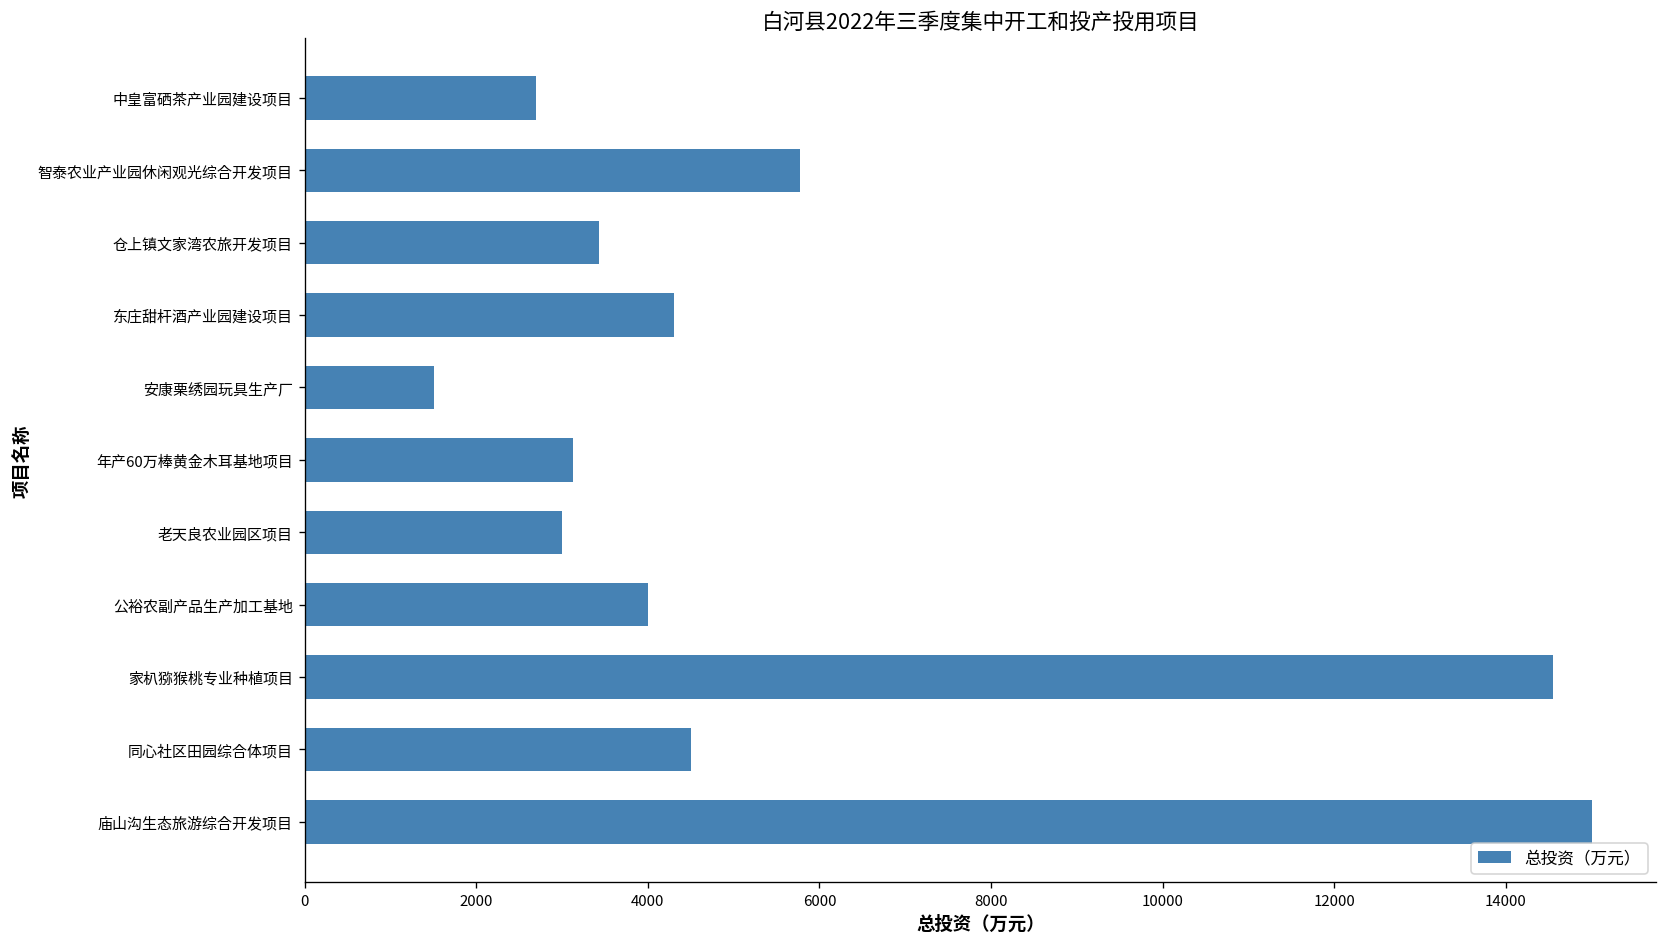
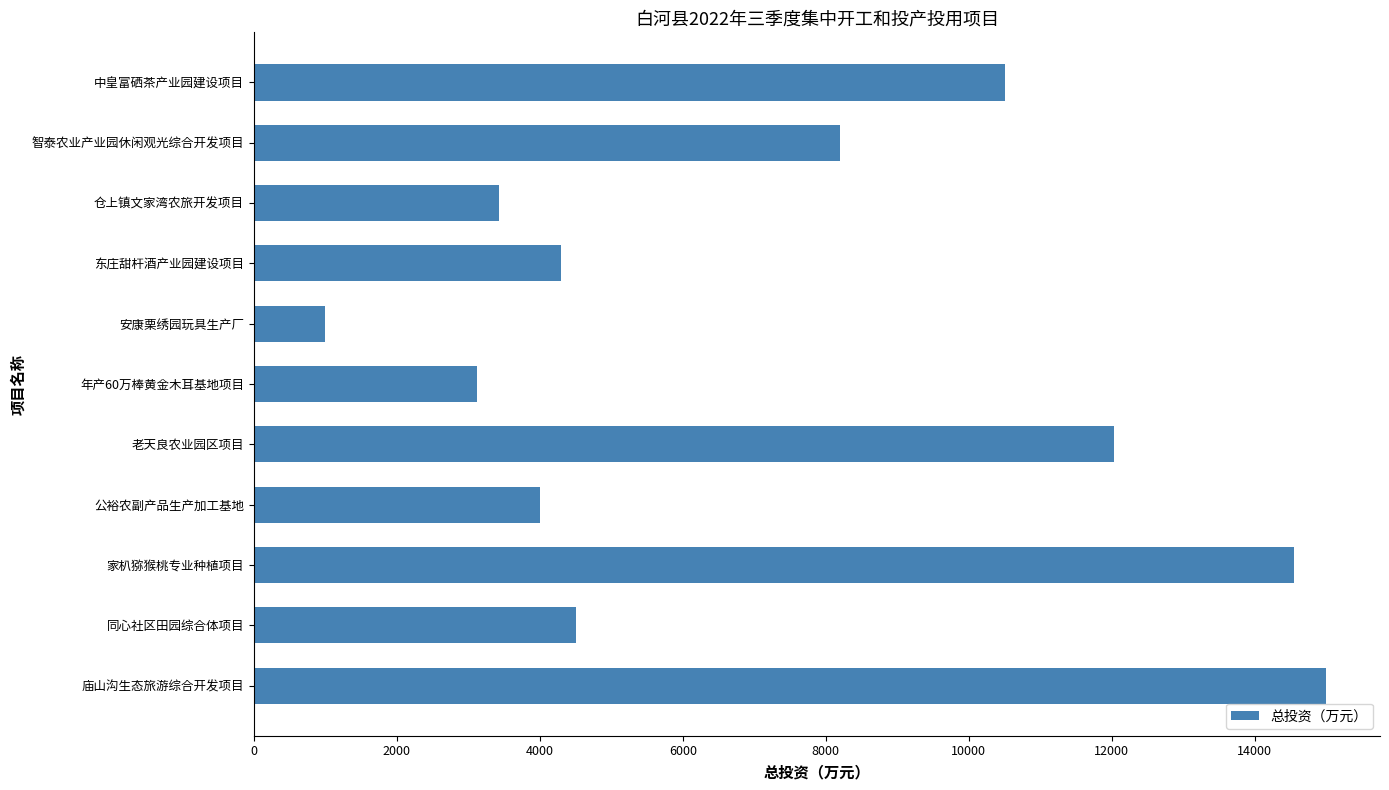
  {
-   "中皇富硒茶产业园建设项目": 2700,
-   "智泰农业产业园休闲观光综合开发项目": 5800,
+   "中皇富硒茶产业园建设项目": 10500,
+   "智泰农业产业园休闲观光综合开发项目": 8200,
    "仓上镇文家湾农旅开发项目": 3400,
    "东庄甜杆酒产业园建设项目": 4300,
-   "安康栗绣园玩具生产厂": 1500,
+   "安康栗绣园玩具生产厂": 1000,
    "年产60万棒黄金木耳基地项目": 3100,
-   "老天良农业园区项目": 3000,
+   "老天良农业园区项目": 12000,
    "公裕农副产品生产加工基地": 4000,
    "家朳猕猴桃专业种植项目": 14600,
    "同心社区田园综合体项目": 4500,
    "庙山沟生态旅游综合开发项目": 15000
  }
